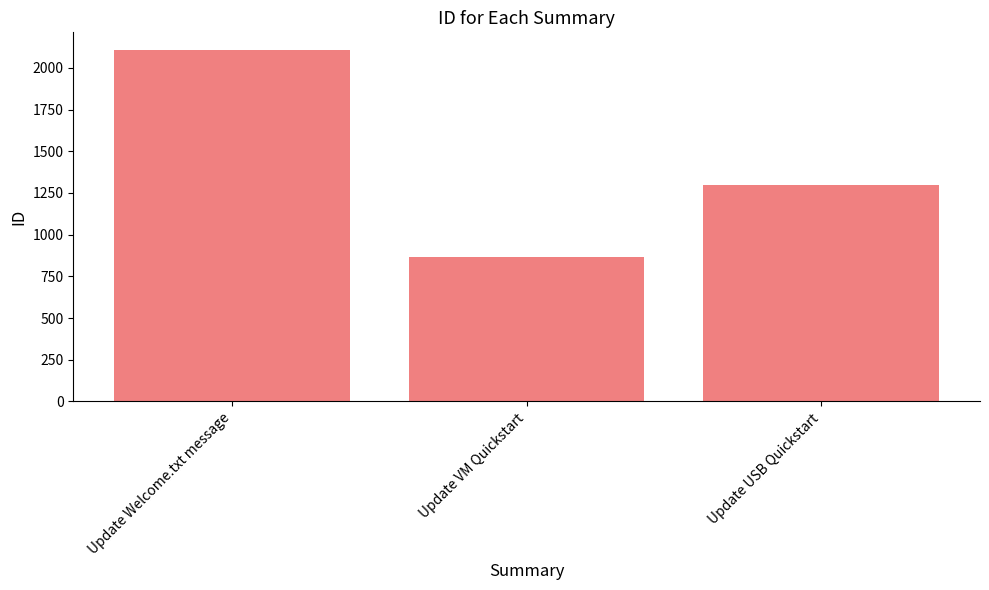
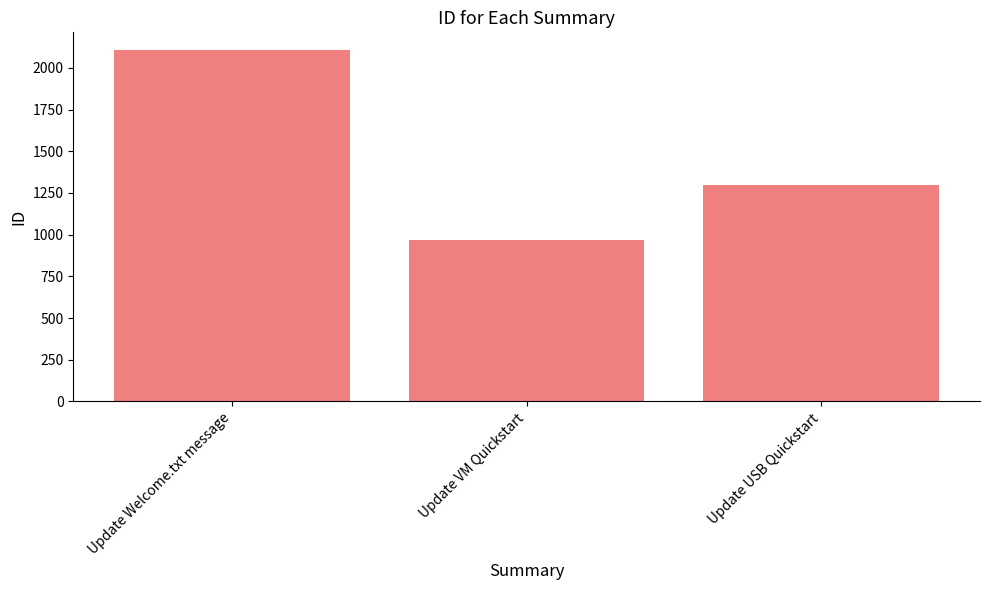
  {
    "Update Welcome.txt message": 2110,
-   "Update VM Quickstart": 870,
+   "Update VM Quickstart": 970,
    "Update USB Quickstart": 1300
  }
